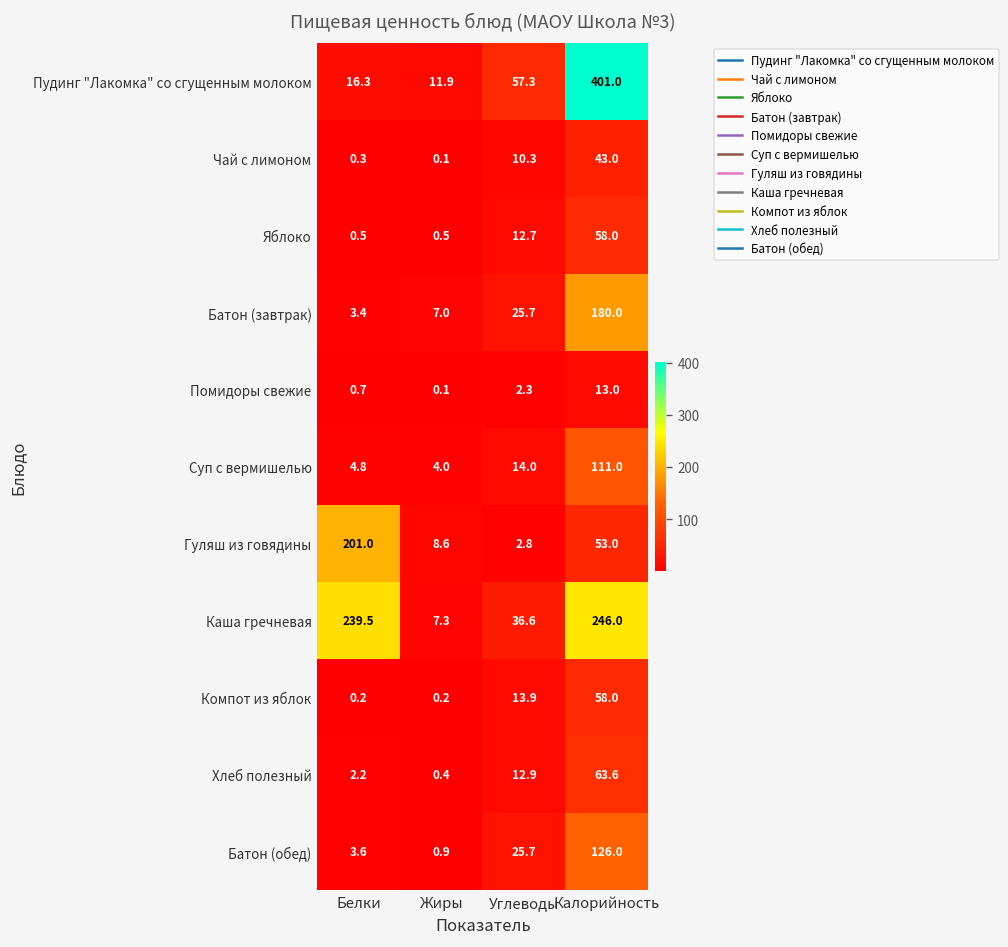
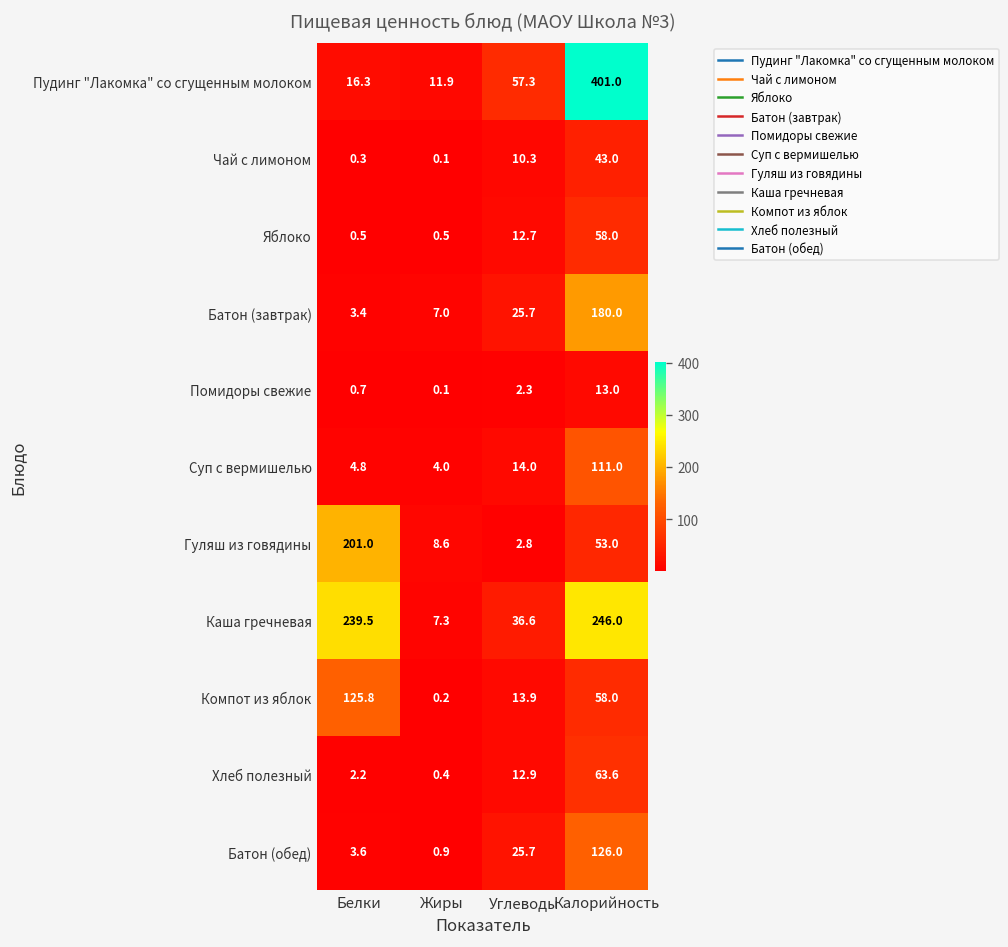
  {
    "Пудинг \"Лакомка\" со сгущенным молоком": {
      "Белки": 16.3,
      "Жиры": 11.9,
      "Углеводы": 57.3,
      "Калорийность": 401.0
    },
    "Чай с лимоном": {
      "Белки": 0.3,
      "Жиры": 0.1,
      "Углеводы": 10.3,
      "Калорийность": 43.0
    },
    "Яблоко": {
      "Белки": 0.5,
      "Жиры": 0.5,
      "Углеводы": 12.7,
      "Калорийность": 58.0
    },
    "Батон (завтрак)": {
      "Белки": 3.4,
      "Жиры": 7.0,
      "Углеводы": 25.7,
      "Калорийность": 180.0
    },
    "Помидоры свежие": {
      "Белки": 0.7,
      "Жиры": 0.1,
      "Углеводы": 2.3,
      "Калорийность": 13.0
    },
    "Суп с вермишелью": {
      "Белки": 4.8,
      "Жиры": 4.0,
      "Углеводы": 14.0,
      "Калорийность": 111.0
    },
    "Гуляш из говядины": {
      "Белки": 201.0,
      "Жиры": 8.6,
      "Углеводы": 2.8,
      "Калорийность": 53.0
    },
    "Каша гречневая": {
      "Белки": 239.5,
      "Жиры": 7.3,
      "Углеводы": 36.6,
      "Калорийность": 246.0
    },
    "Компот из яблок": {
-     "Белки": 0.2,
+     "Белки": 125.8,
      "Жиры": 0.2,
      "Углеводы": 13.9,
      "Калорийность": 58.0
    },
    "Хлеб полезный": {
      "Белки": 2.2,
      "Жиры": 0.4,
      "Углеводы": 12.9,
      "Калорийность": 63.6
    },
    "Батон (обед)": {
      "Белки": 3.6,
      "Жиры": 0.9,
      "Углеводы": 25.7,
      "Калорийность": 126.0
    }
  }
